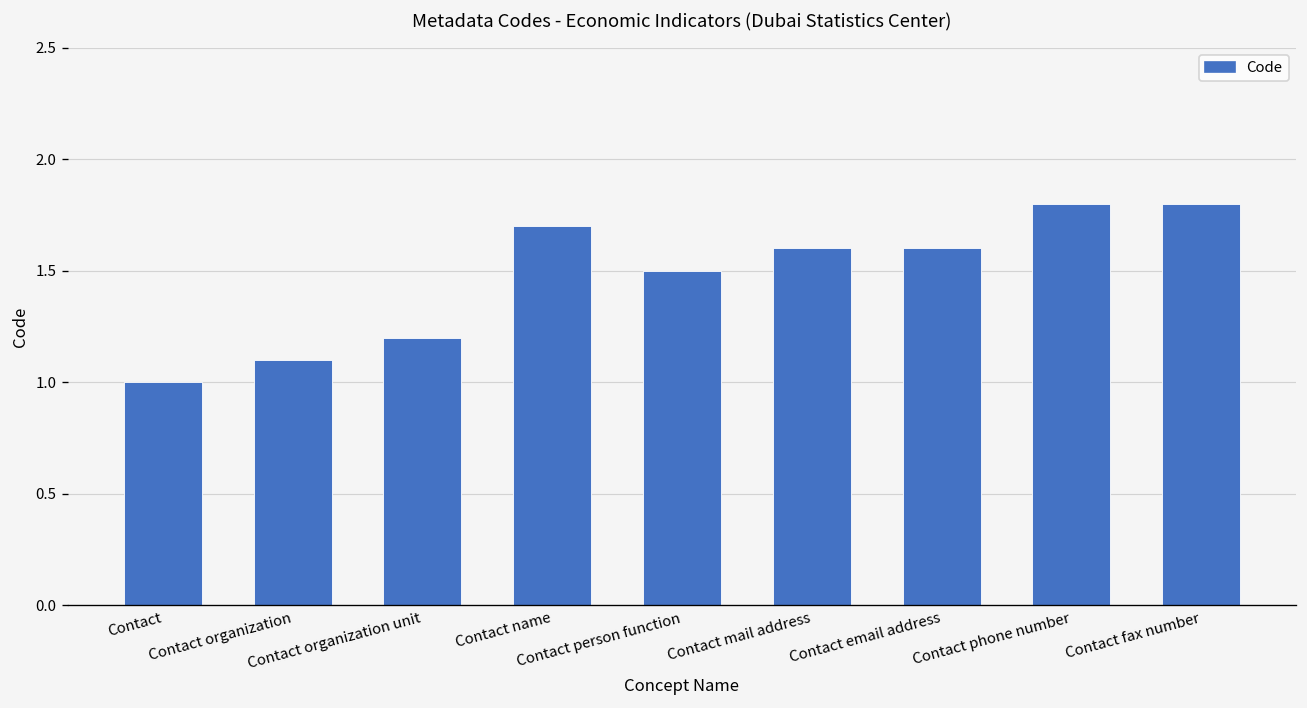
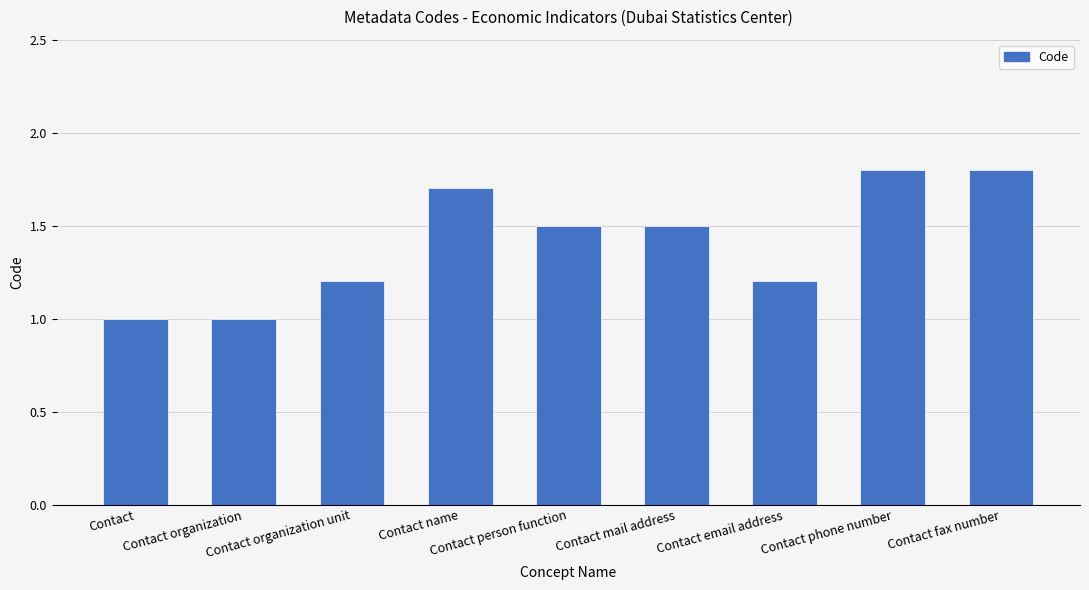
  {
    "Contact": 1.0,
-   "Contact organization": 1.1,
+   "Contact organization": 1.0,
    "Contact organization unit": 1.2,
    "Contact name": 1.7,
    "Contact person function": 1.5,
-   "Contact mail address": 1.6,
-   "Contact email address": 1.6,
+   "Contact mail address": 1.5,
+   "Contact email address": 1.2,
    "Contact phone number": 1.8,
    "Contact fax number": 1.8
  }
